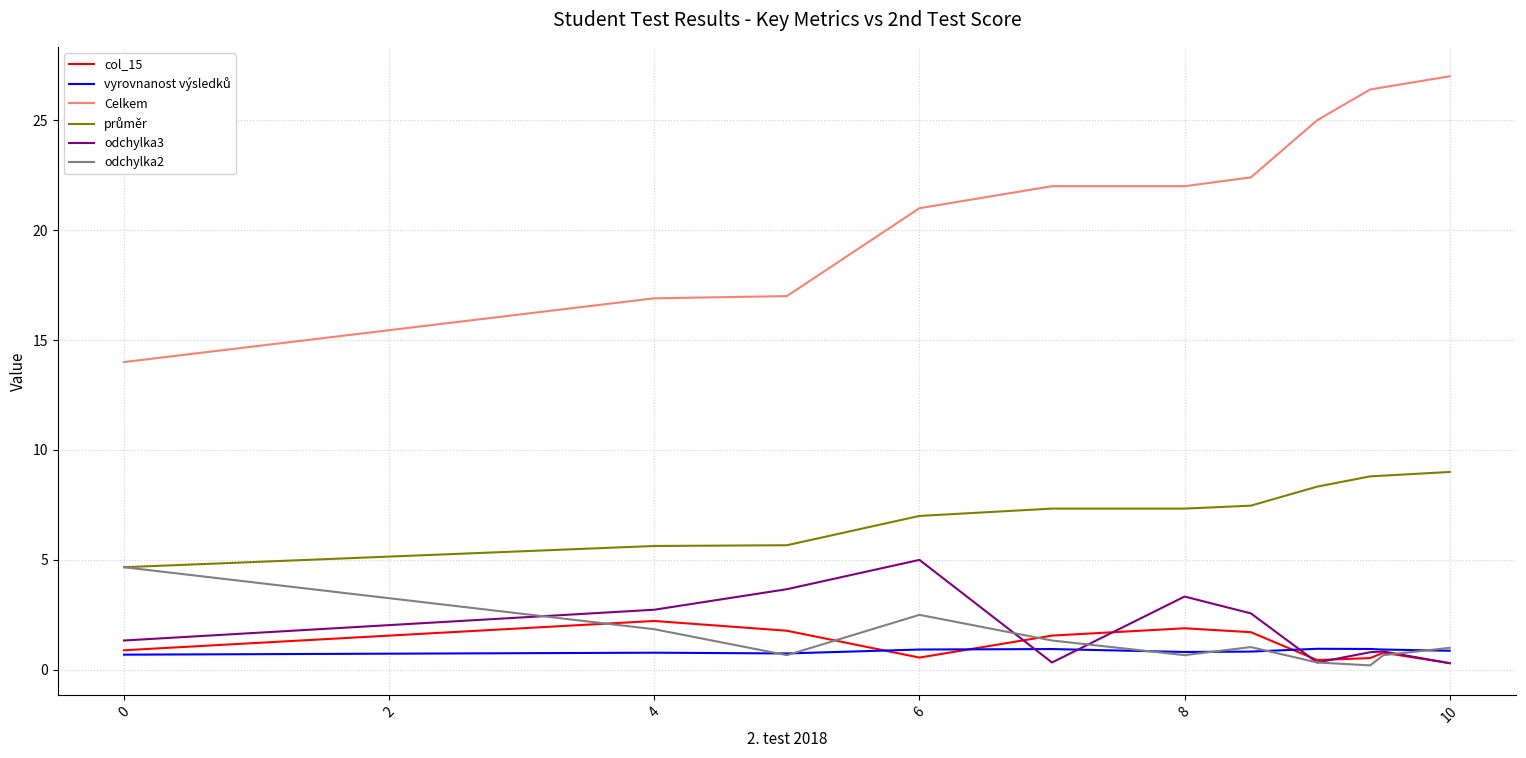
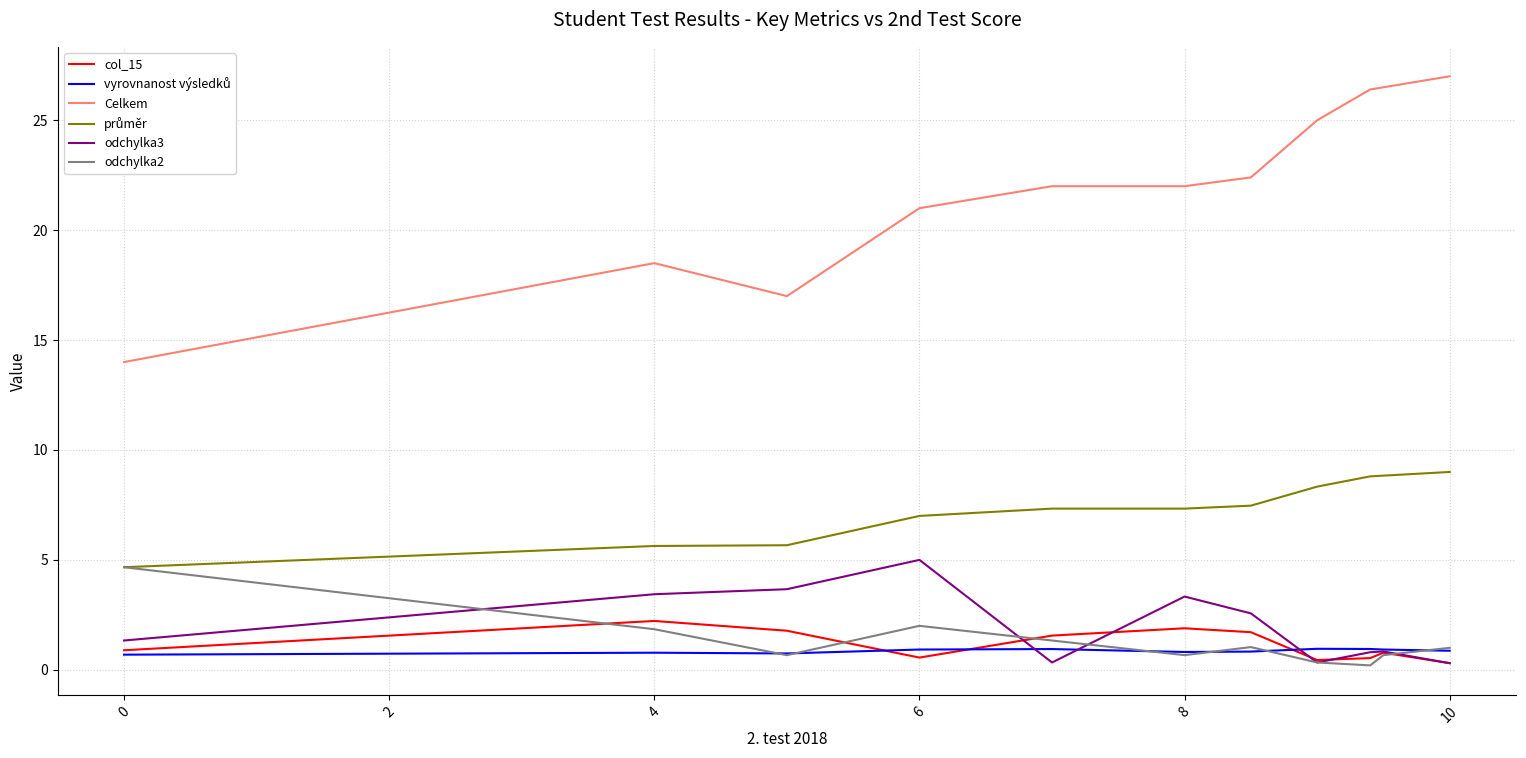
  {
    "col_15": {
      "0": 0.9,
      "4": 2.2,
      "6": 0.6,
      "8": 1.9
    },
    "vyrovnanost výsledků": {
      "0": 0.7,
      "4": 0.8,
      "6": 0.9,
      "8": 0.8,
      "10": 0.9
    },
    "Celkem": {
      "0": 14.0,
-     "4": 16.9,
+     "4": 18.5,
      "6": 21.0,
      "8": 22.0,
      "10": 27.0
    },
    "průměr": {
      "4": 5.6,
      "6": 7.0,
      "8": 7.3,
      "10": 9.0
    },
    "odchylka3": {
      "0": 1.3,
-     "4": 2.7,
+     "4": 3.4,
      "6": 5.0,
      "8": 3.3
    },
    "odchylka2": {
      "4": 1.8,
-     "6": 2.5,
+     "6": 2.0,
      "8": 0.7,
      "10": 1.0
    }
  }
